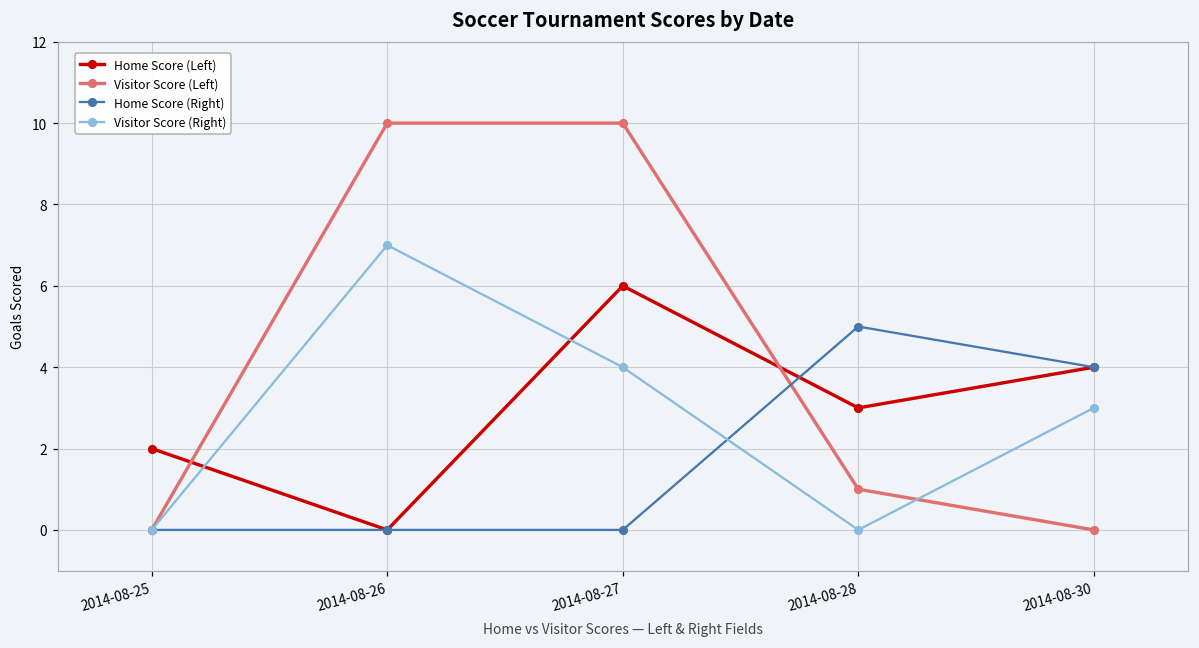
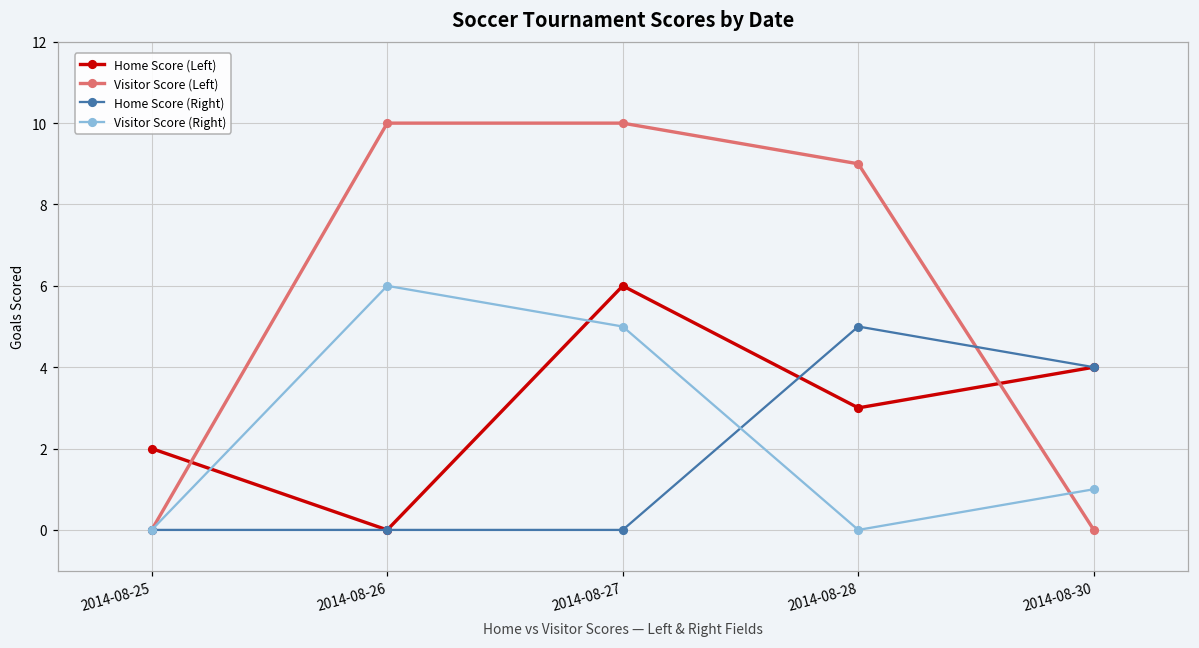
  {
    "Home Score (Left)": {
      "2014-08-25": 2,
      "2014-08-27": 6,
      "2014-08-28": 3
    },
    "Visitor Score (Left)": {
      "2014-08-26": 10,
      "2014-08-27": 10,
-     "2014-08-28": 1,
+     "2014-08-28": 9,
      "2014-08-30": 0
    },
    "Home Score (Right)": {
      "2014-08-27": 0,
      "2014-08-28": 5
    },
    "Visitor Score (Right)": {
-     "2014-08-26": 7,
-     "2014-08-27": 4,
+     "2014-08-26": 6,
+     "2014-08-27": 5,
      "2014-08-28": 0,
-     "2014-08-30": 3
+     "2014-08-30": 1
    }
  }
